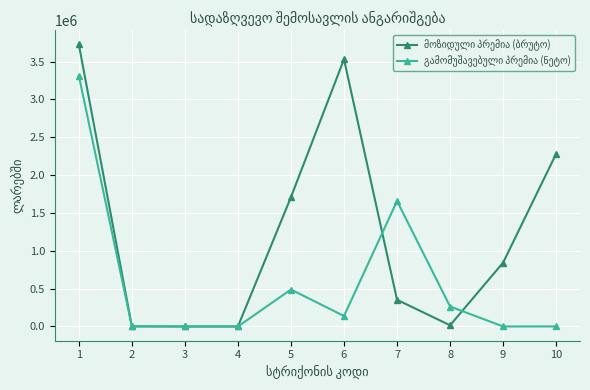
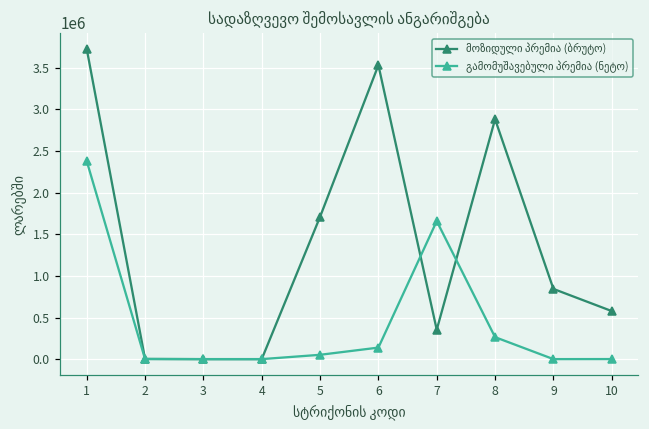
  {
    "მოზიდული პრემია (ბრუტო)": {
      "1": 3700000,
      "5": 1700000,
      "6": 3500000,
      "7": 400000,
-     "8": 0,
+     "8": 2900000,
      "9": 800000,
-     "10": 2300000
+     "10": 600000
    },
    "გამომუშავებული პრემია (ნეტო)": {
-     "1": 3300000,
-     "5": 500000,
+     "1": 2400000,
+     "5": 100000,
      "6": 100000,
      "7": 1700000,
      "8": 300000,
      "9": 0,
      "10": 0
    }
  }
